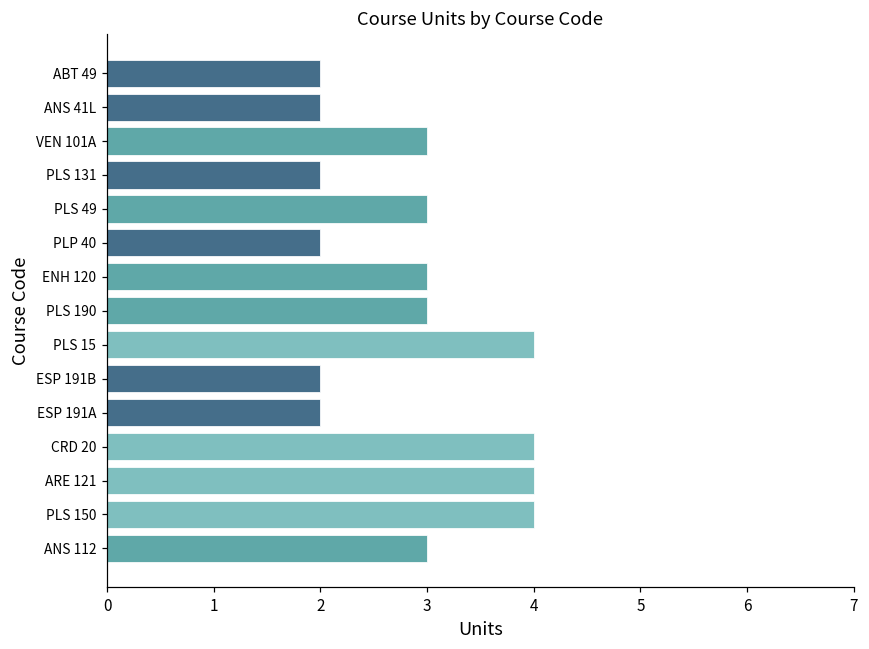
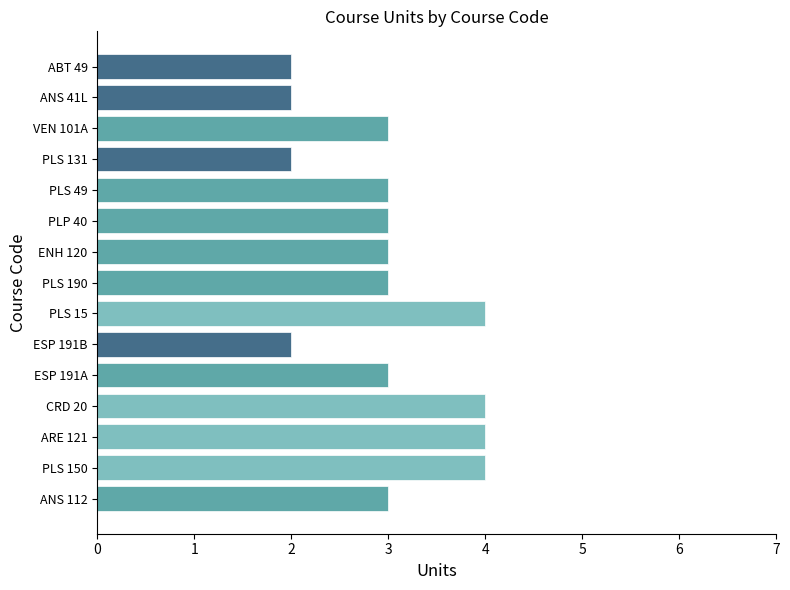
  {
    "ABT 49": 2,
    "ANS 41L": 2,
    "VEN 101A": 3,
    "PLS 131": 2,
    "PLS 49": 3,
-   "PLP 40": 2,
+   "PLP 40": 3,
    "ENH 120": 3,
    "PLS 190": 3,
    "PLS 15": 4,
    "ESP 191B": 2,
-   "ESP 191A": 2,
+   "ESP 191A": 3,
    "CRD 20": 4,
    "ARE 121": 4,
    "PLS 150": 4,
    "ANS 112": 3
  }
